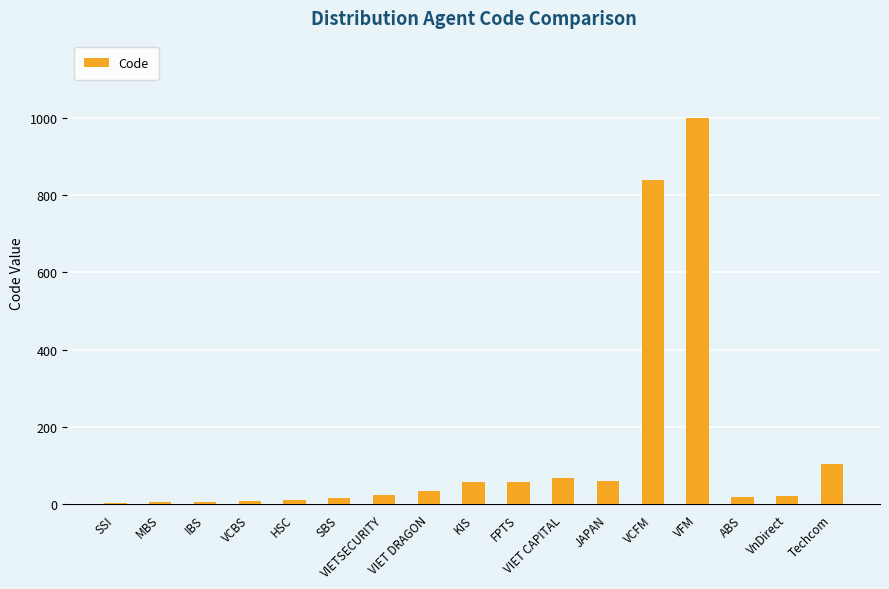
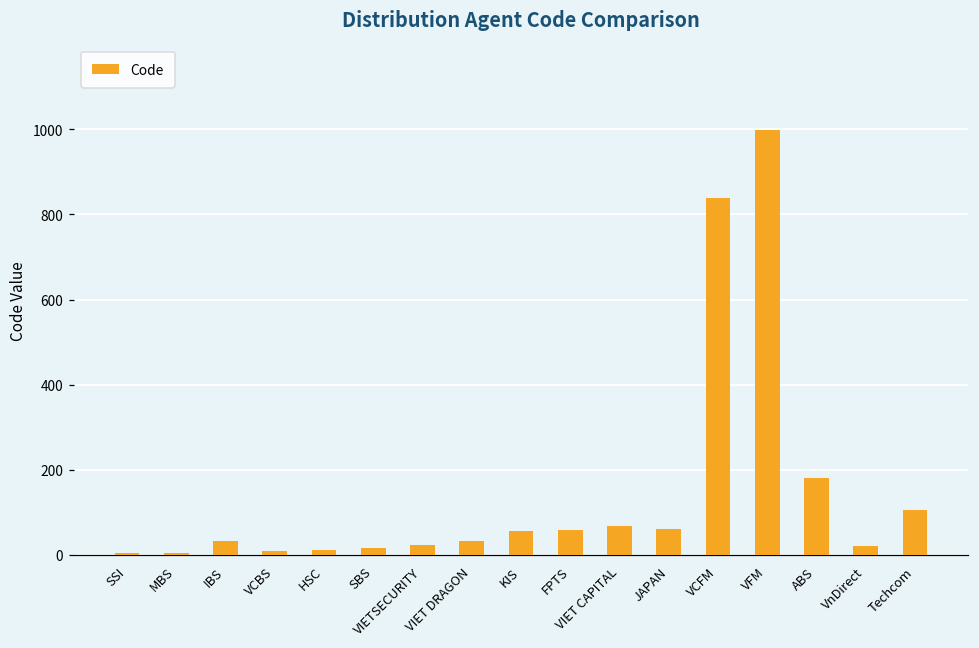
  {
-   "IBS": 10,
+   "IBS": 30,
    "VCBS": 10,
    "HSC": 10,
    "SBS": 20,
    "VIETSECURITY": 20,
    "VIET DRAGON": 30,
    "KIS": 60,
    "FPTS": 60,
    "VIET CAPITAL": 70,
    "JAPAN": 60,
    "VCFM": 840,
    "VFM": 1000,
-   "ABS": 20,
+   "ABS": 180,
    "VnDirect": 20,
    "Techcom": 110
  }
